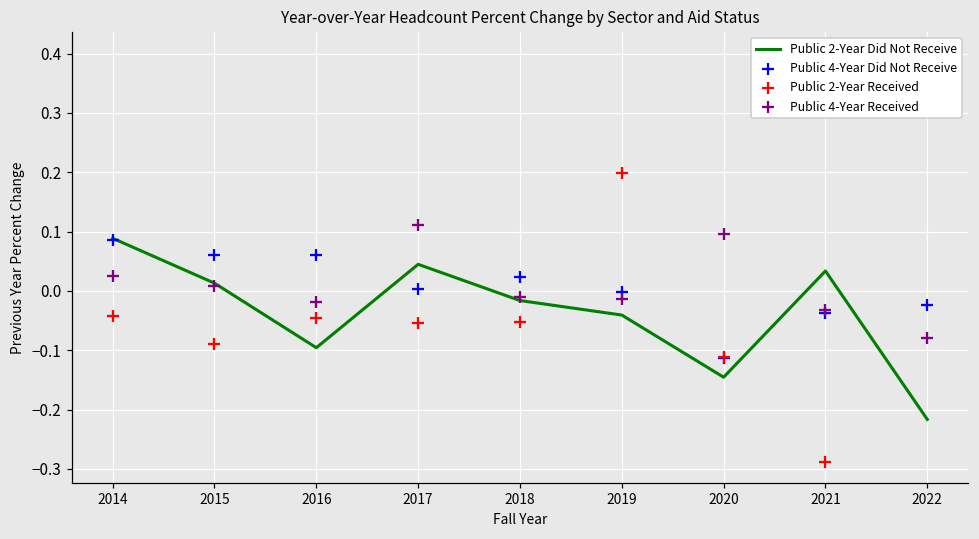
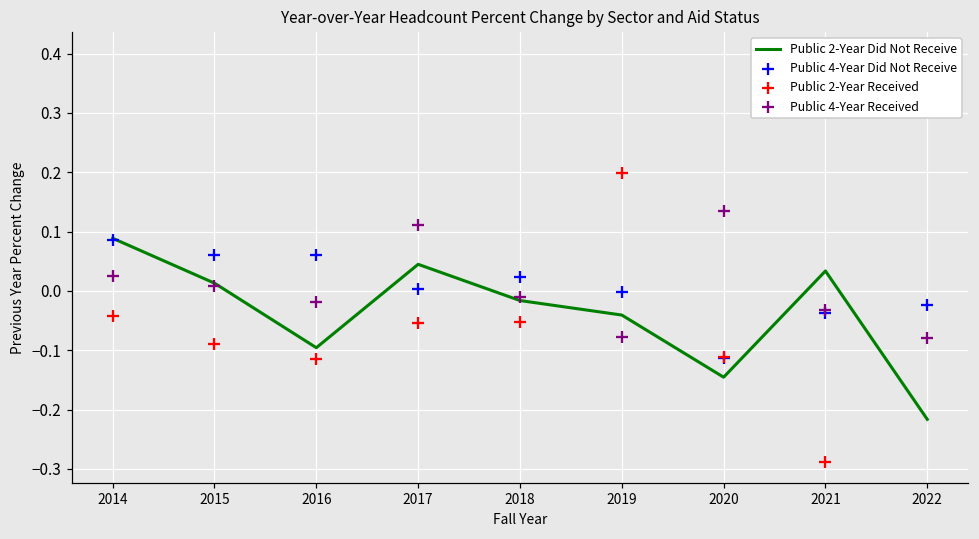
  {
    "Public 2-Year Did Not Receive": {
      "2015": 0.01,
      "2016": -0.10,
      "2017": 0.04,
      "2018": -0.02,
      "2019": -0.04,
      "2020": -0.15,
      "2021": 0.03,
      "2022": -0.22
    },
    "Public 2-Year Received": {
-     "2016": -0.05
+     "2016": -0.11
    },
    "Public 4-Year Received": {
-     "2019": -0.01,
-     "2020": 0.10
+     "2019": -0.08,
+     "2020": 0.13
    }
  }
